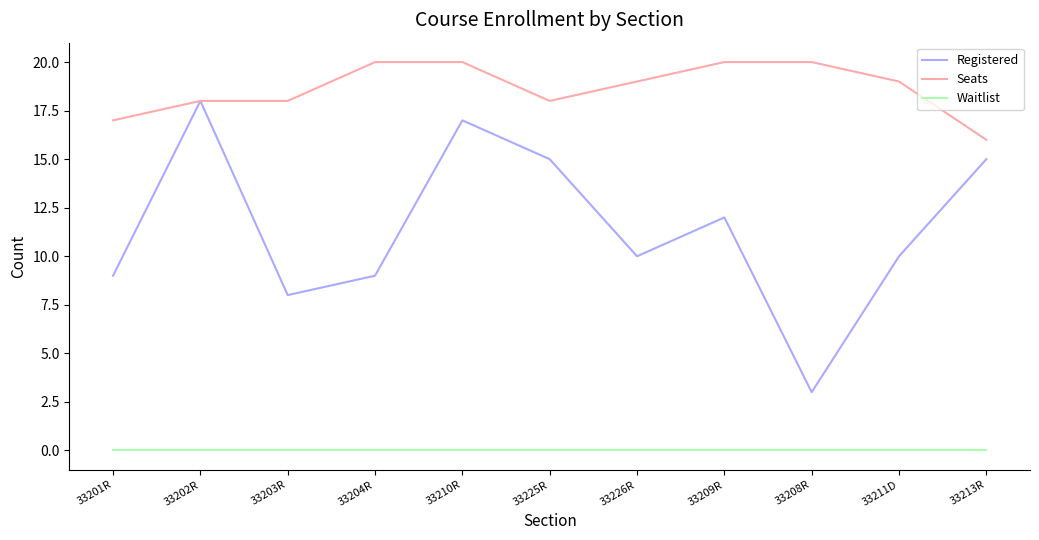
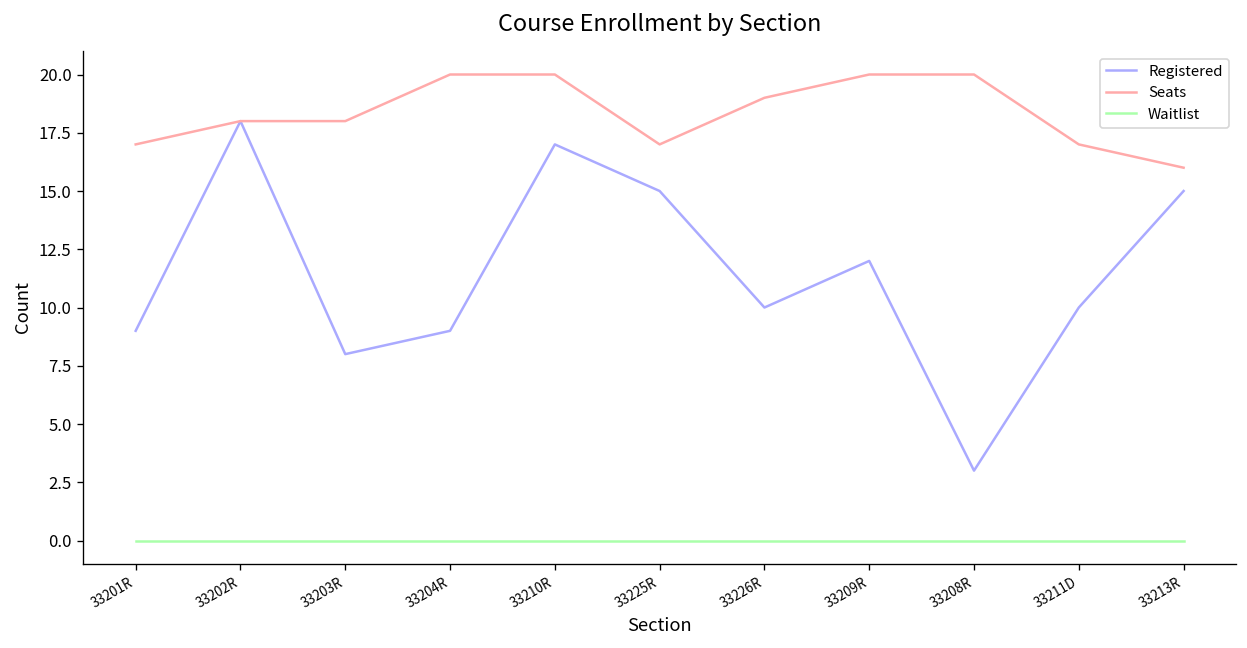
  {
    "Registered": {
      "33201R": 9,
      "33203R": 8,
      "33204R": 9,
      "33210R": 17,
      "33225R": 15,
      "33226R": 10,
      "33209R": 12,
      "33208R": 3,
      "33211D": 10,
      "33213R": 15
    },
    "Seats": {
      "33201R": 17,
      "33203R": 18,
      "33204R": 20,
      "33210R": 20,
-     "33225R": 18,
+     "33225R": 17,
      "33226R": 19,
      "33209R": 20,
      "33208R": 20,
-     "33211D": 19,
+     "33211D": 17,
      "33213R": 16
    },
    "Waitlist": {
      "33201R": 0,
      "33202R": 0,
      "33203R": 0,
      "33204R": 0,
      "33210R": 0,
      "33225R": 0,
      "33226R": 0,
      "33209R": 0,
      "33208R": 0,
      "33211D": 0,
      "33213R": 0
    }
  }
